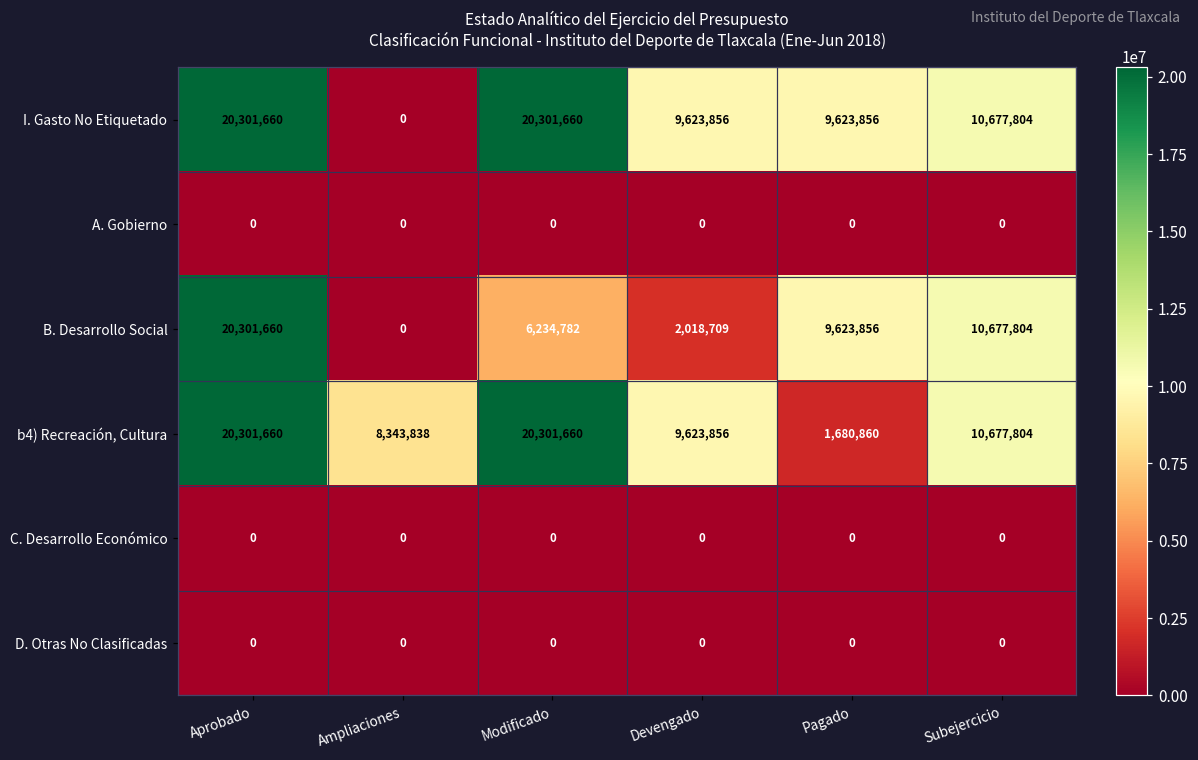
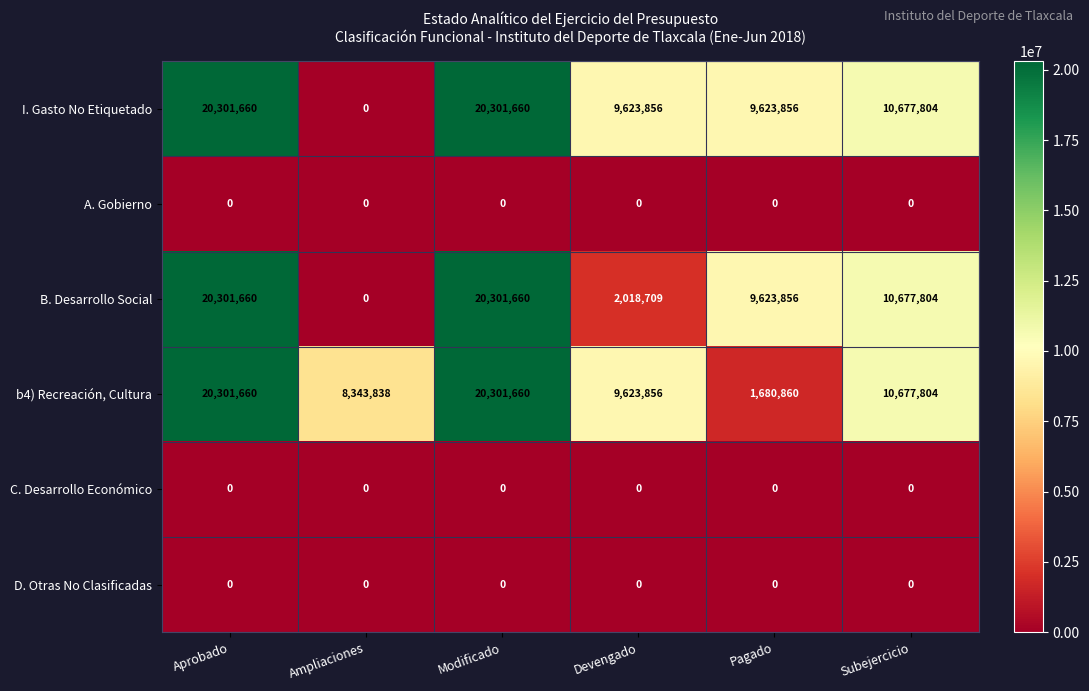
  {
    "I. Gasto No Etiquetado": {
      "Aprobado": "20,301,660",
      "Ampliaciones": "0",
      "Modificado": "20,301,660",
      "Devengado": "9,623,856",
      "Pagado": "9,623,856",
      "Subejercicio": "10,677,804"
    },
    "A. Gobierno": {
      "Aprobado": "0",
      "Ampliaciones": "0",
      "Modificado": "0",
      "Devengado": "0",
      "Pagado": "0",
      "Subejercicio": "0"
    },
    "B. Desarrollo Social": {
      "Aprobado": "20,301,660",
      "Ampliaciones": "0",
-     "Modificado": "6,234,782",
+     "Modificado": "20,301,660",
      "Devengado": "2,018,709",
      "Pagado": "9,623,856",
      "Subejercicio": "10,677,804"
    },
    "b4) Recreación, Cultura": {
      "Aprobado": "20,301,660",
      "Ampliaciones": "8,343,838",
      "Modificado": "20,301,660",
      "Devengado": "9,623,856",
      "Pagado": "1,680,860",
      "Subejercicio": "10,677,804"
    },
    "C. Desarrollo Económico": {
      "Aprobado": "0",
      "Ampliaciones": "0",
      "Modificado": "0",
      "Devengado": "0",
      "Pagado": "0",
      "Subejercicio": "0"
    },
    "D. Otras No Clasificadas": {
      "Aprobado": "0",
      "Ampliaciones": "0",
      "Modificado": "0",
      "Devengado": "0",
      "Pagado": "0",
      "Subejercicio": "0"
    }
  }
